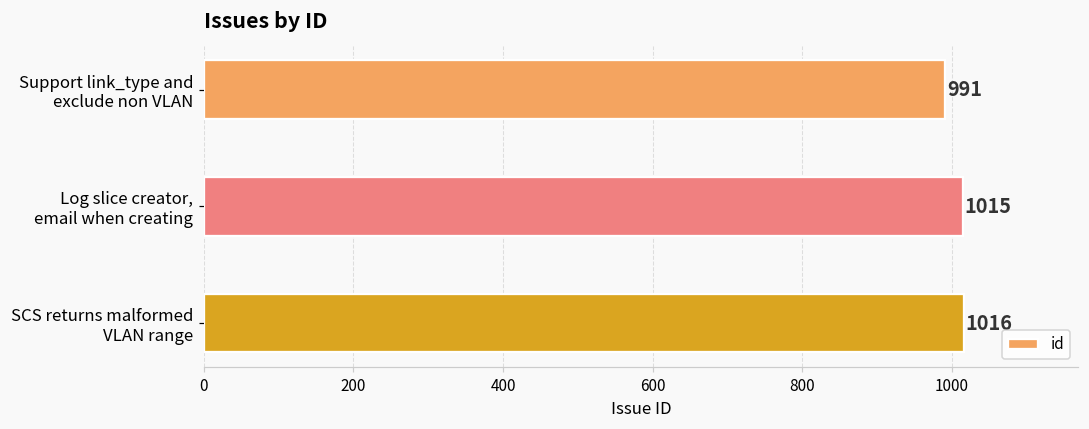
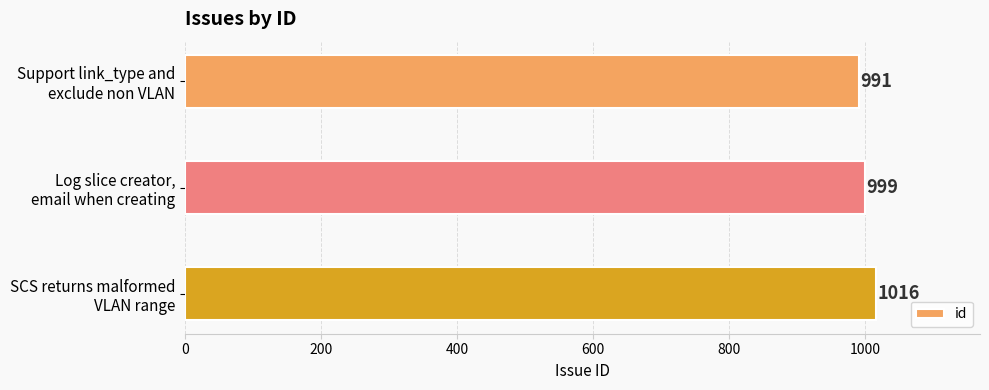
  {
    "Support link_type and exclude non VLAN": 991,
-   "Log slice creator, email when creating": 1015
+   "Log slice creator, email when creating": 999
  }
